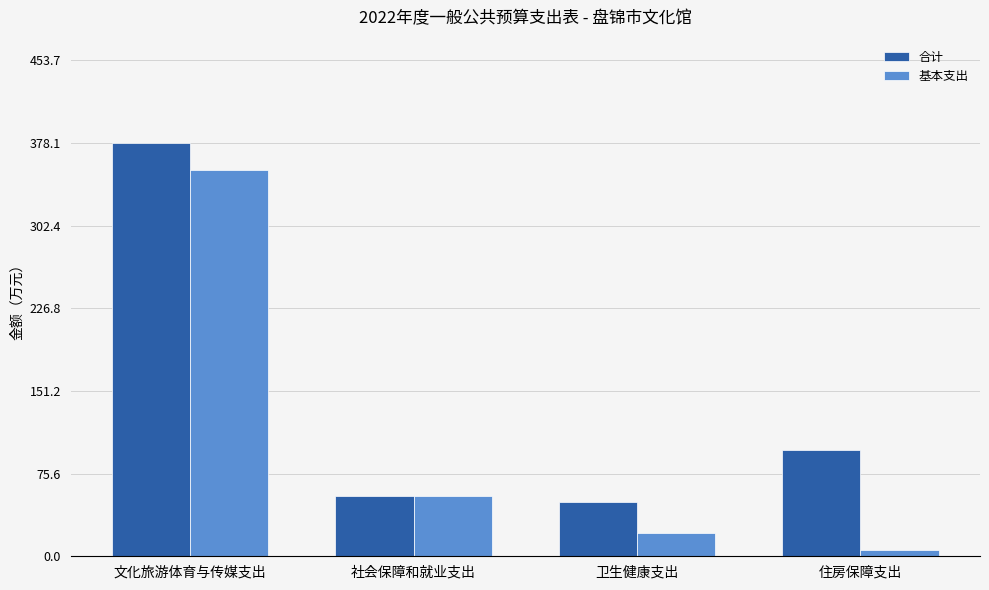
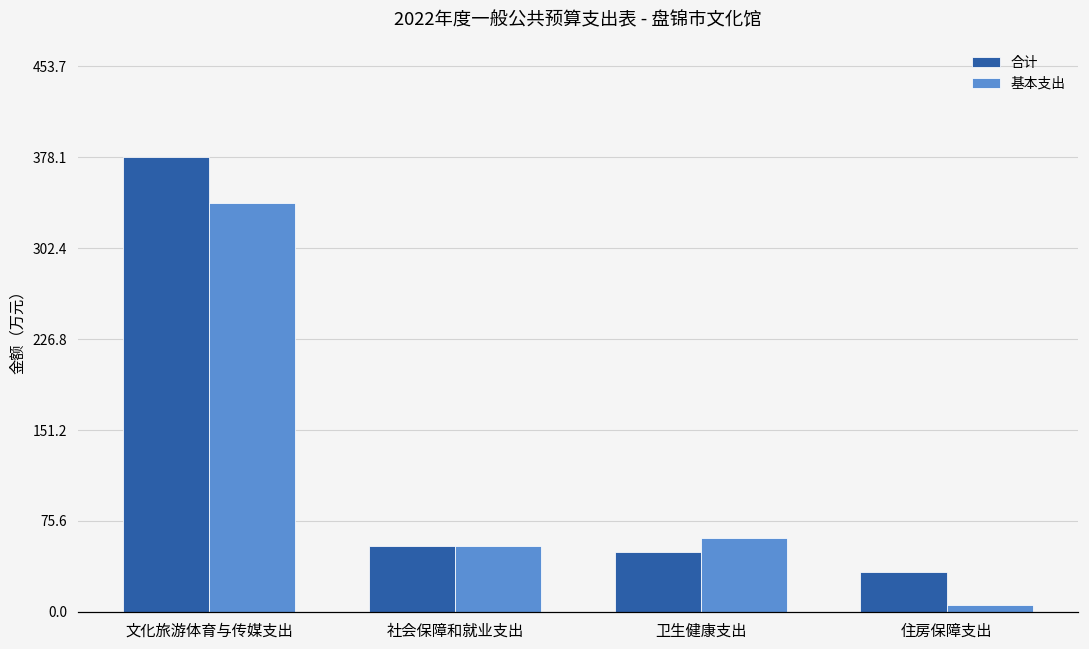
  {
    "合计": {
      "文化旅游体育与传媒支出": 378,
      "社会保障和就业支出": 55,
      "卫生健康支出": 49,
-     "住房保障支出": 97
+     "住房保障支出": 33
    },
    "基本支出": {
-     "文化旅游体育与传媒支出": 353,
+     "文化旅游体育与传媒支出": 340,
      "社会保障和就业支出": 55,
-     "卫生健康支出": 21,
+     "卫生健康支出": 61,
      "住房保障支出": 6
    }
  }
